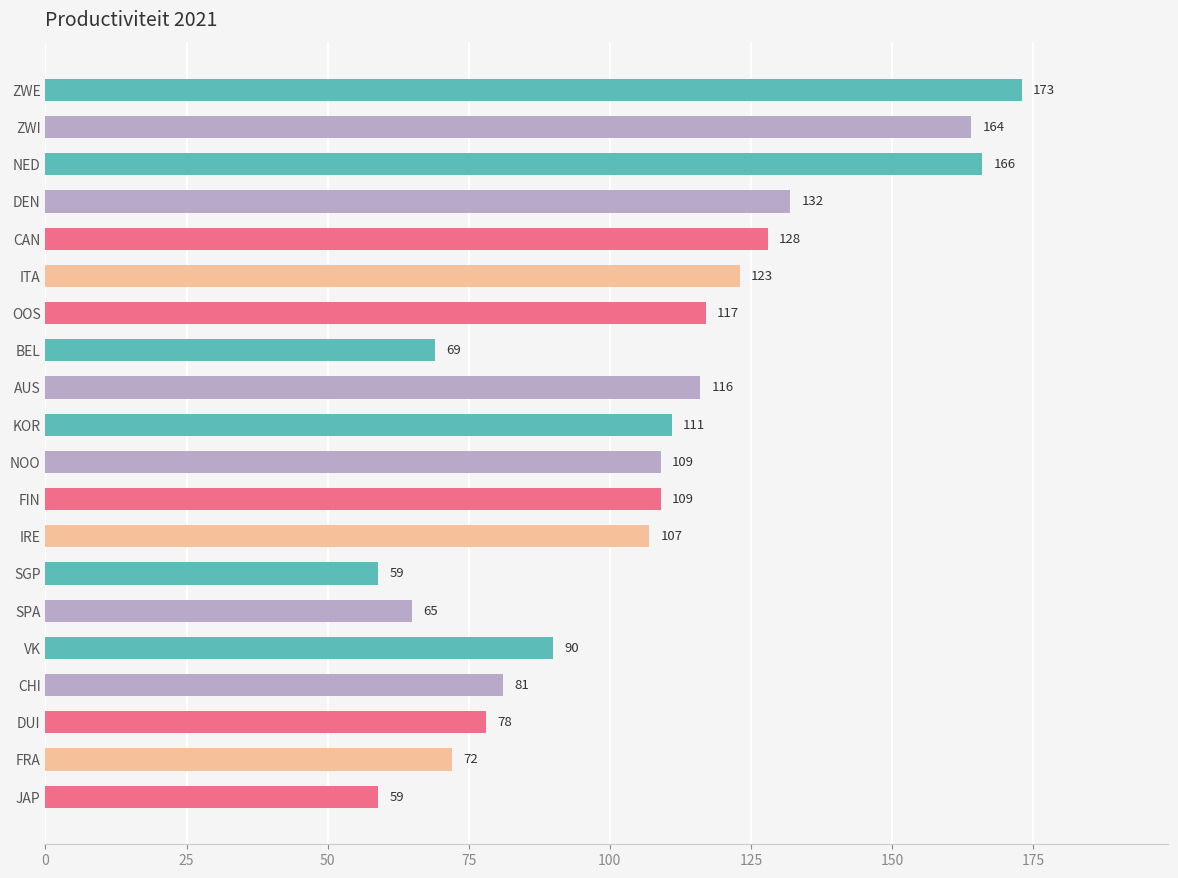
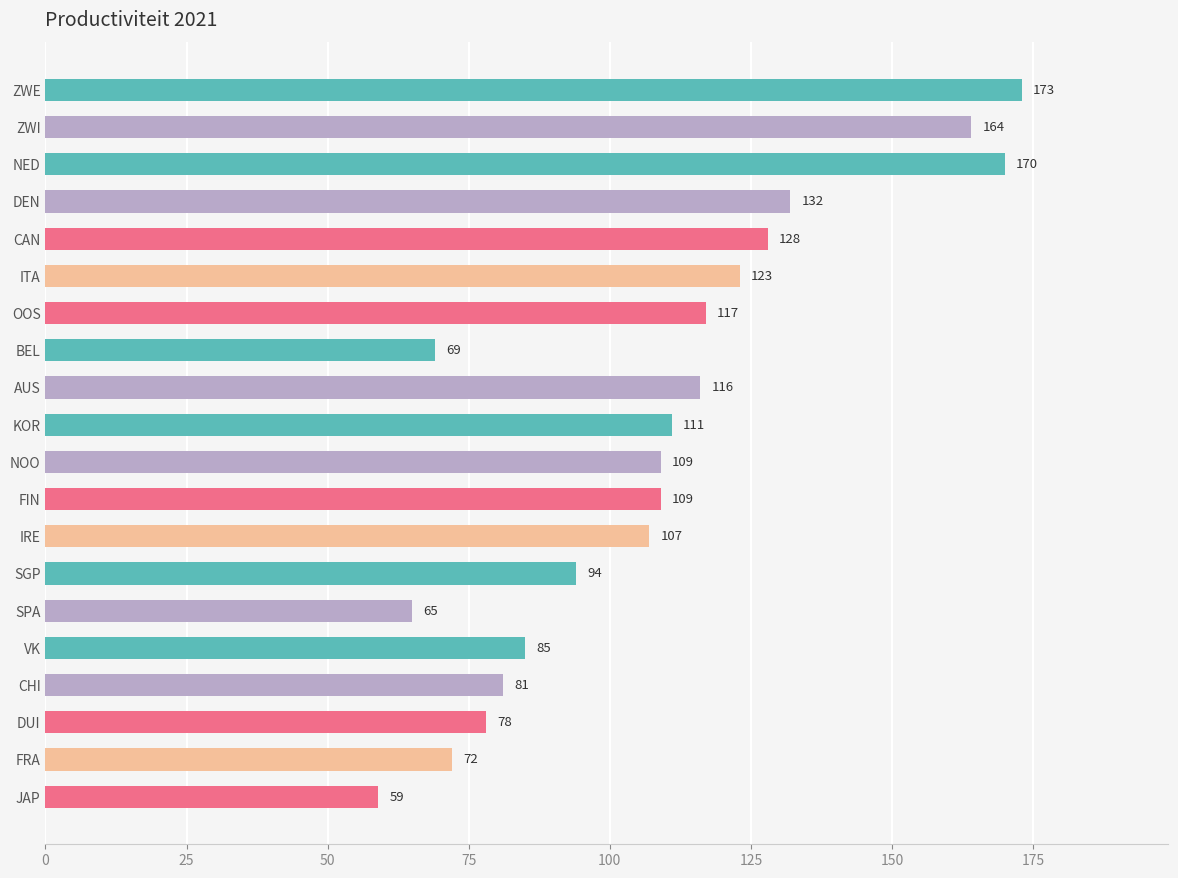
  {
    "ZWE": 173,
    "ZWI": 164,
-   "NED": 166,
+   "NED": 170,
    "DEN": 132,
    "CAN": 128,
    "ITA": 123,
    "OOS": 117,
    "BEL": 69,
    "AUS": 116,
    "KOR": 111,
    "NOO": 109,
    "FIN": 109,
    "IRE": 107,
-   "SGP": 59,
+   "SGP": 94,
    "SPA": 65,
-   "VK": 90,
+   "VK": 85,
    "CHI": 81,
    "DUI": 78,
    "FRA": 72,
    "JAP": 59
  }
